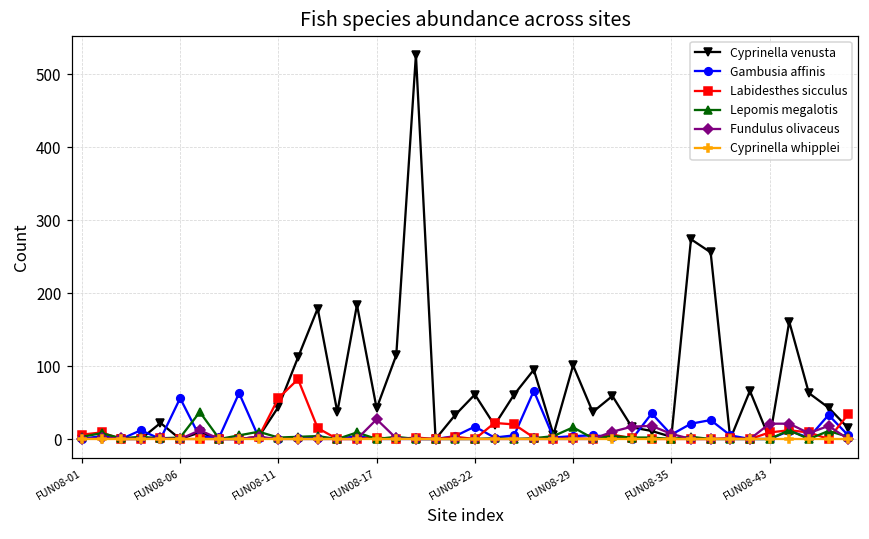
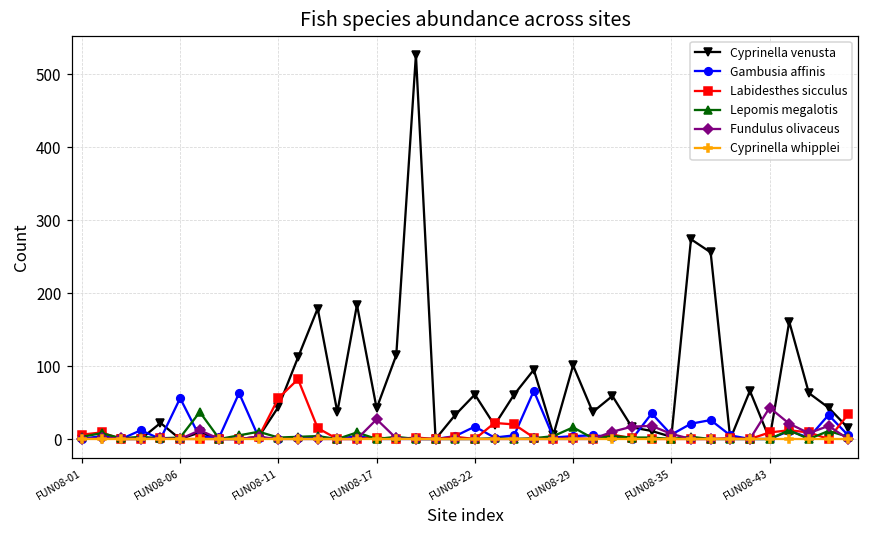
  {
    "Cyprinella venusta": {
      "FUN08-11": 40,
      "FUN08-17": 40,
      "FUN08-22": 60,
      "FUN08-29": 100
    },
    "Gambusia affinis": {
      "FUN08-06": 60,
      "FUN08-22": 20
    },
    "Labidesthes sicculus": {
      "FUN08-11": 60,
      "FUN08-43": 10
    },
    "Lepomis megalotis": {
      "FUN08-29": 20
    },
    "Fundulus olivaceus": {
      "FUN08-17": 30,
-     "FUN08-43": 20
+     "FUN08-43": 40
    }
  }
